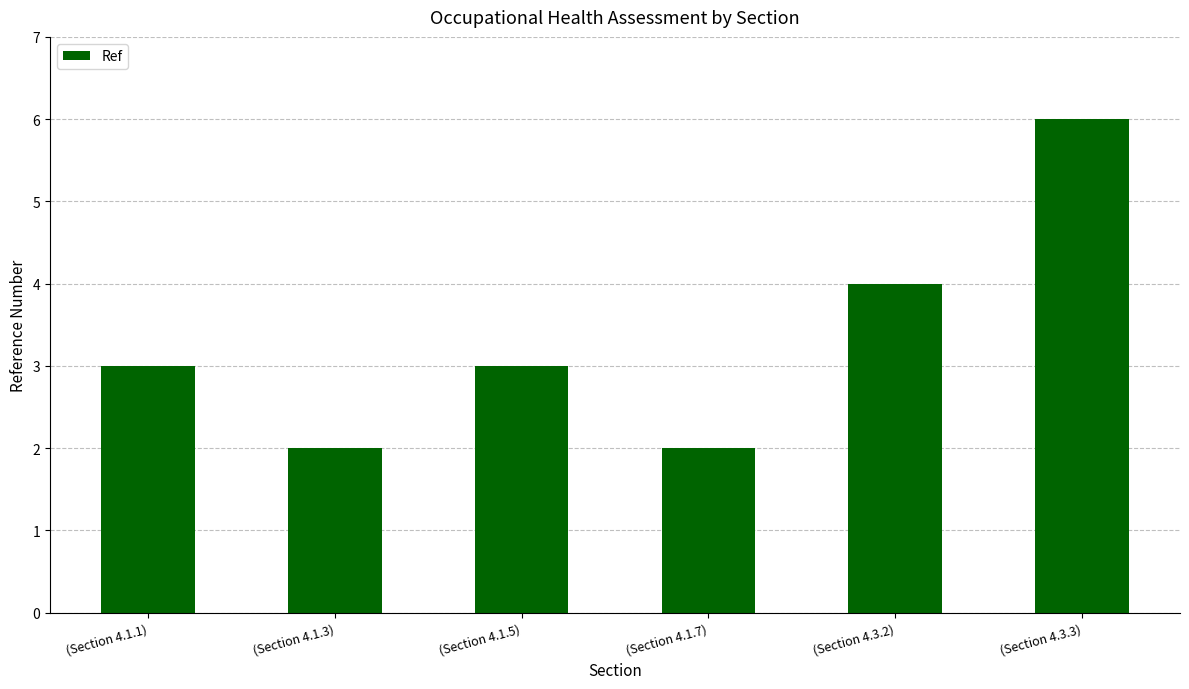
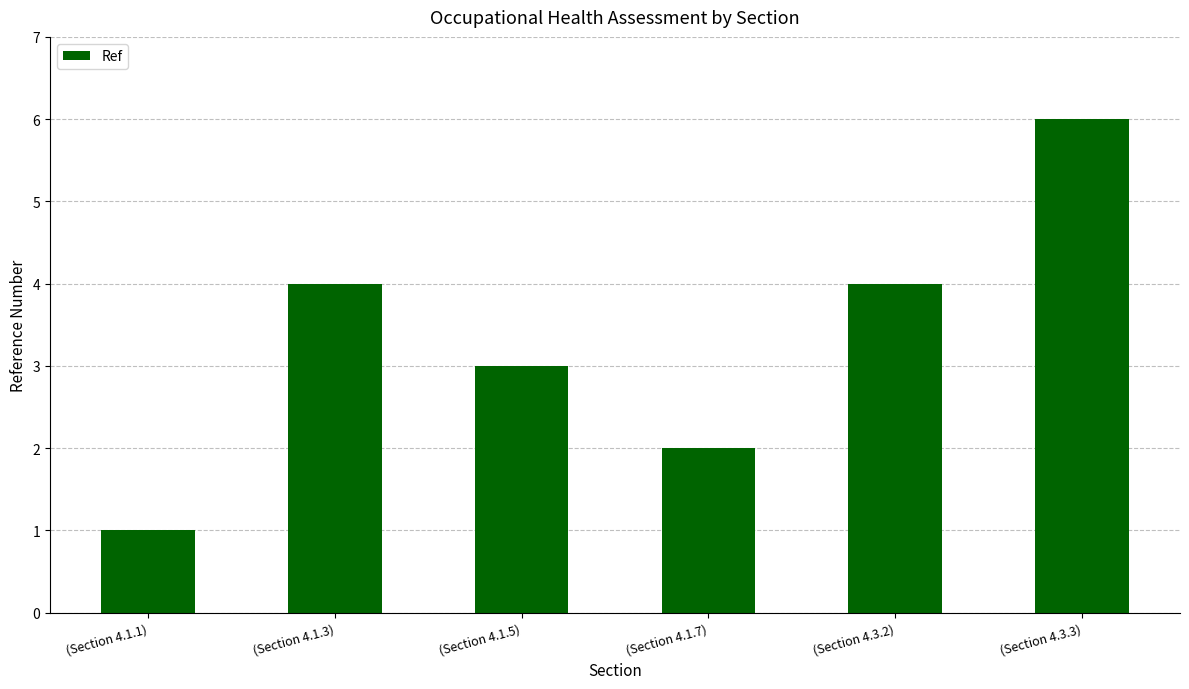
  {
-   "(Section 4.1.1)": 3,
-   "(Section 4.1.3)": 2,
+   "(Section 4.1.1)": 1,
+   "(Section 4.1.3)": 4,
    "(Section 4.1.5)": 3,
    "(Section 4.1.7)": 2,
    "(Section 4.3.2)": 4,
    "(Section 4.3.3)": 6
  }
